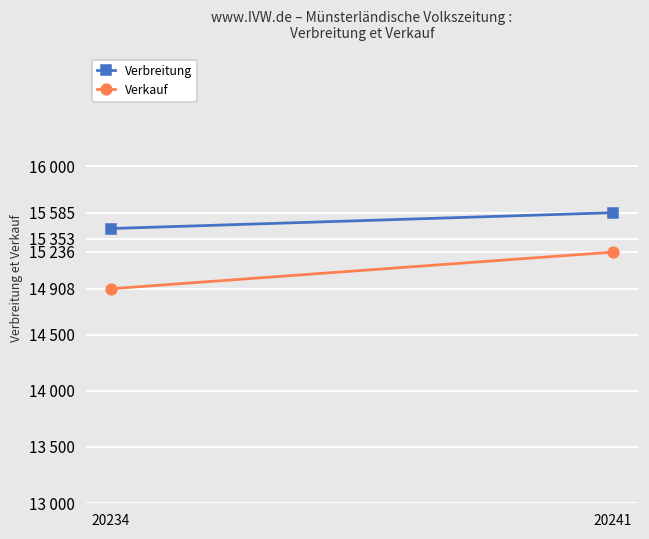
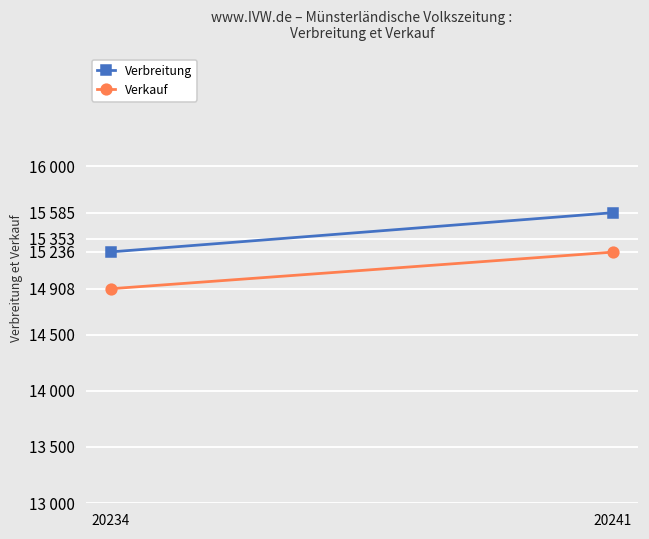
  {
    "Verbreitung": {
-     "20234": 15440,
+     "20234": 15240,
      "20241": 15590
    },
    "Verkauf": {
      "20234": 14910,
      "20241": 15230
    }
  }
